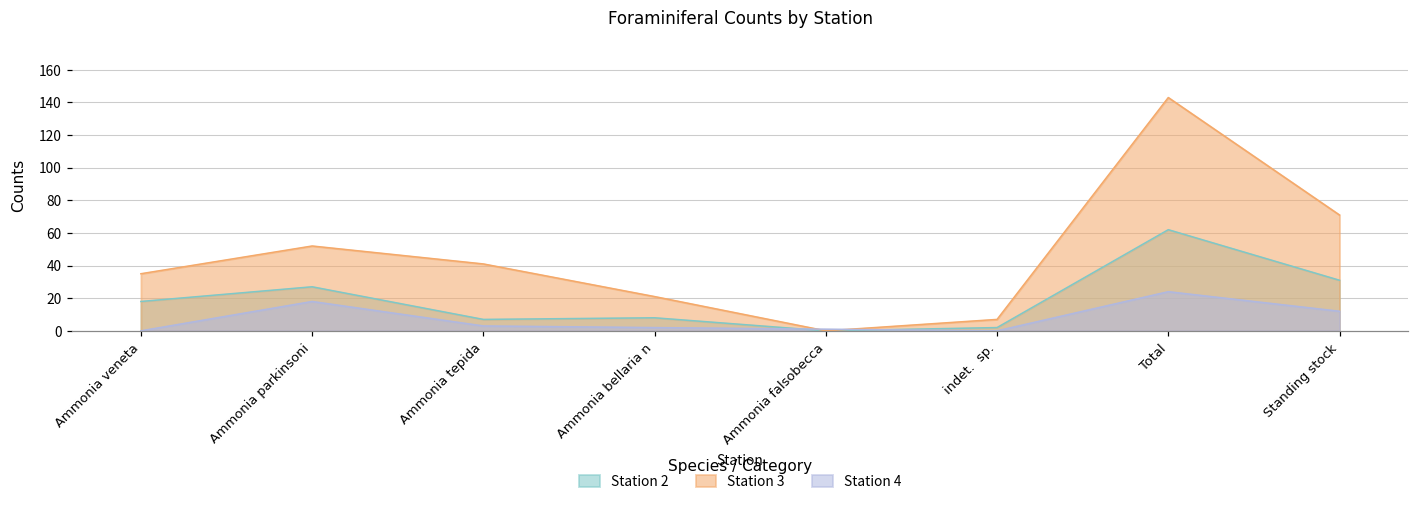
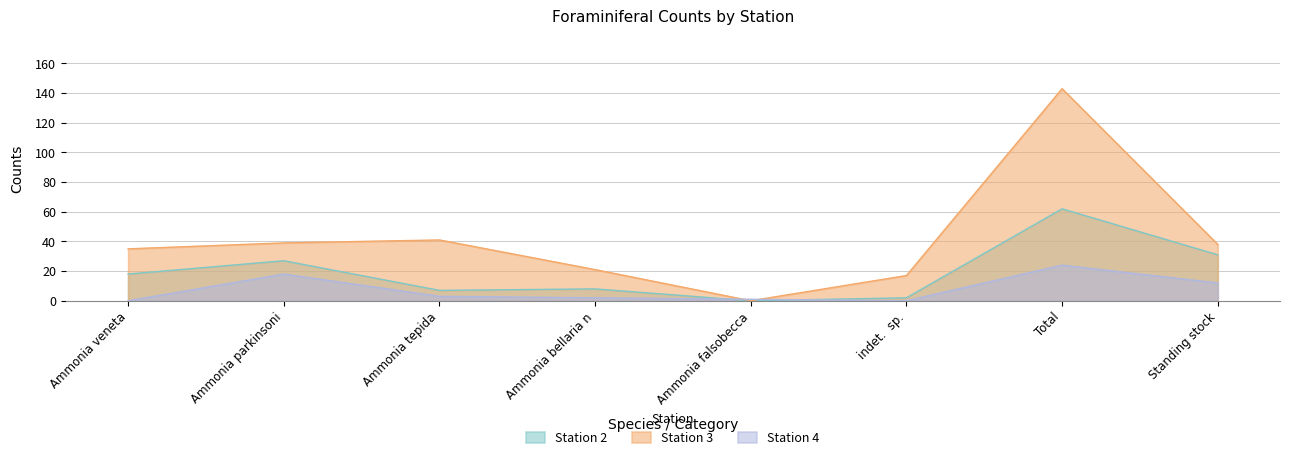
  {
    "Station 3": {
      "Ammonia veneta": 35,
-     "Ammonia parkinsoni": 52,
+     "Ammonia parkinsoni": 39,
      "Ammonia tepida": 41,
      "Ammonia bellaria n": 21,
-     "indet. sp.": 7,
+     "indet. sp.": 17,
      "Total": 143,
-     "Standing stock": 71
+     "Standing stock": 38
    }
  }
